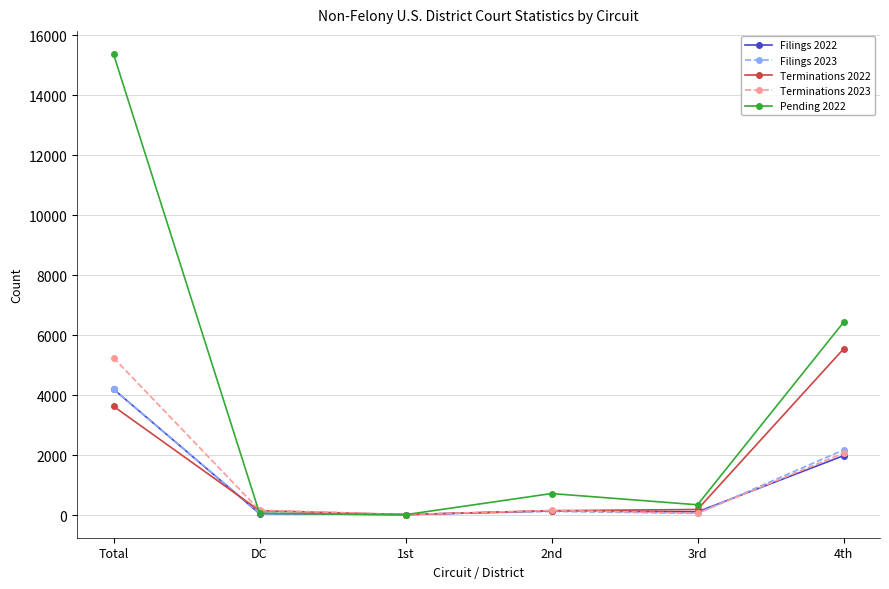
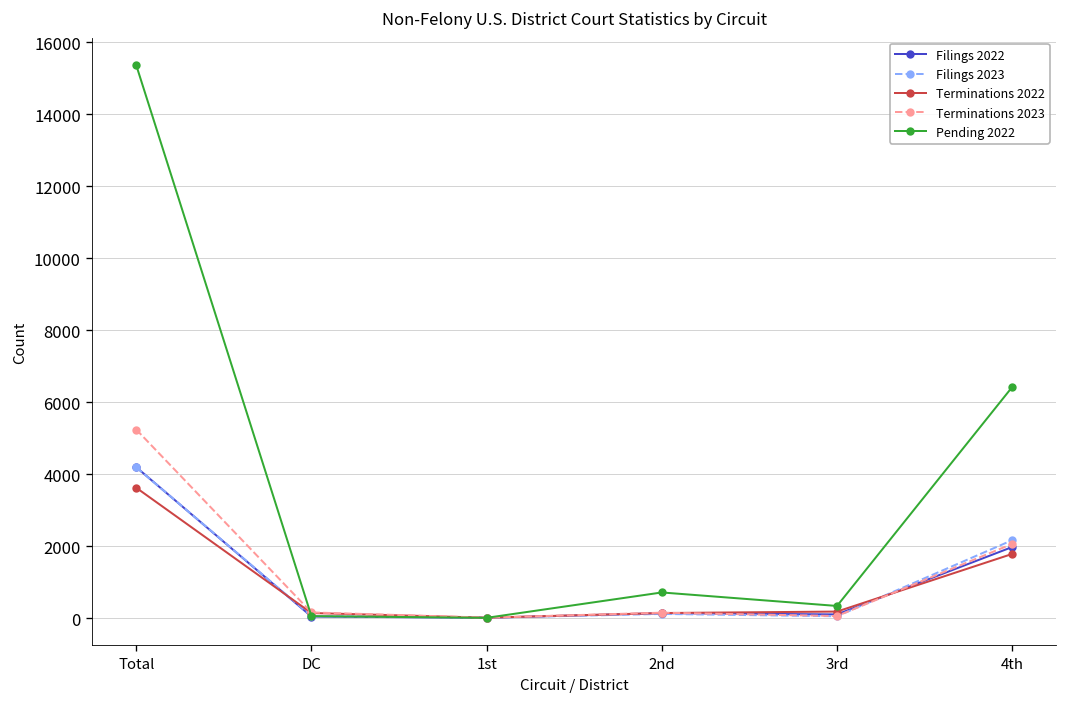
  {
    "Filings 2022": {
      "4th": 2000
    },
    "Filings 2023": {
      "4th": 2200
    },
    "Terminations 2022": {
      "Total": 3600,
-     "4th": 5500
+     "4th": 1800
    },
    "Terminations 2023": {
      "Total": 5200,
      "4th": 2100
    },
    "Pending 2022": {
      "Total": 15400,
      "2nd": 700,
      "3rd": 300,
      "4th": 6400
    }
  }
